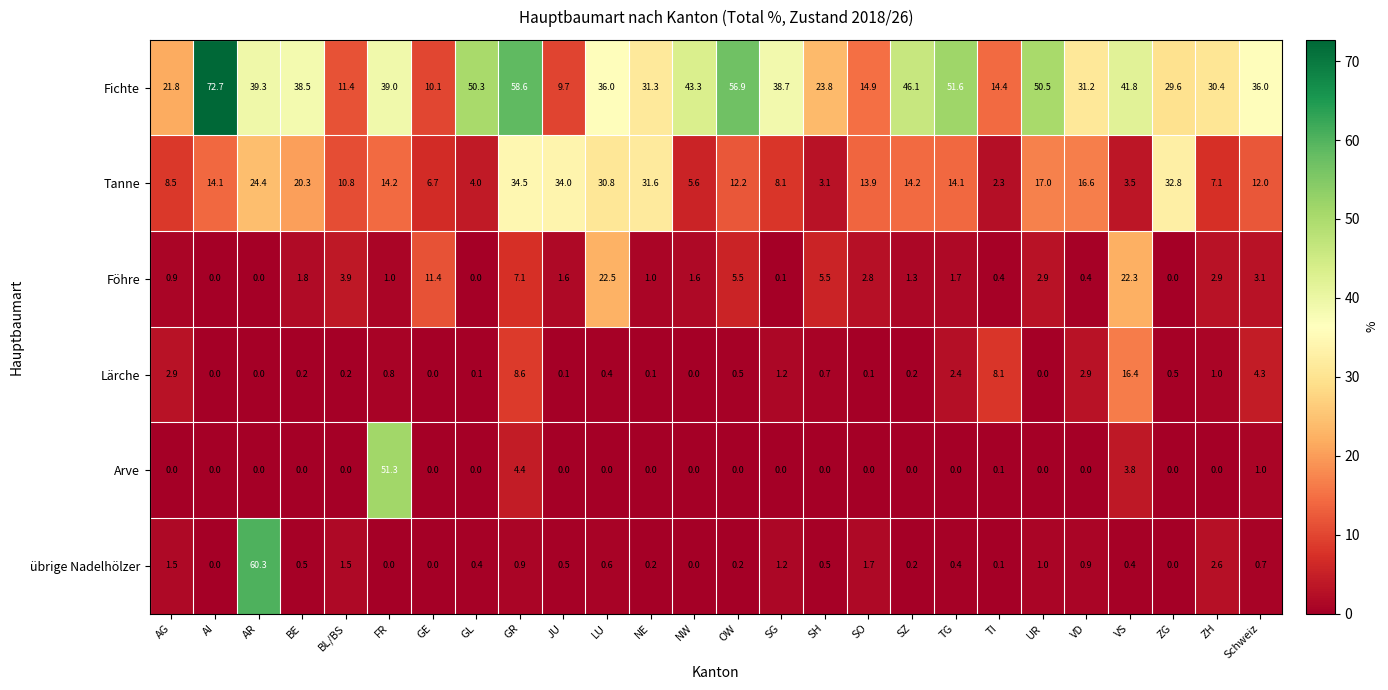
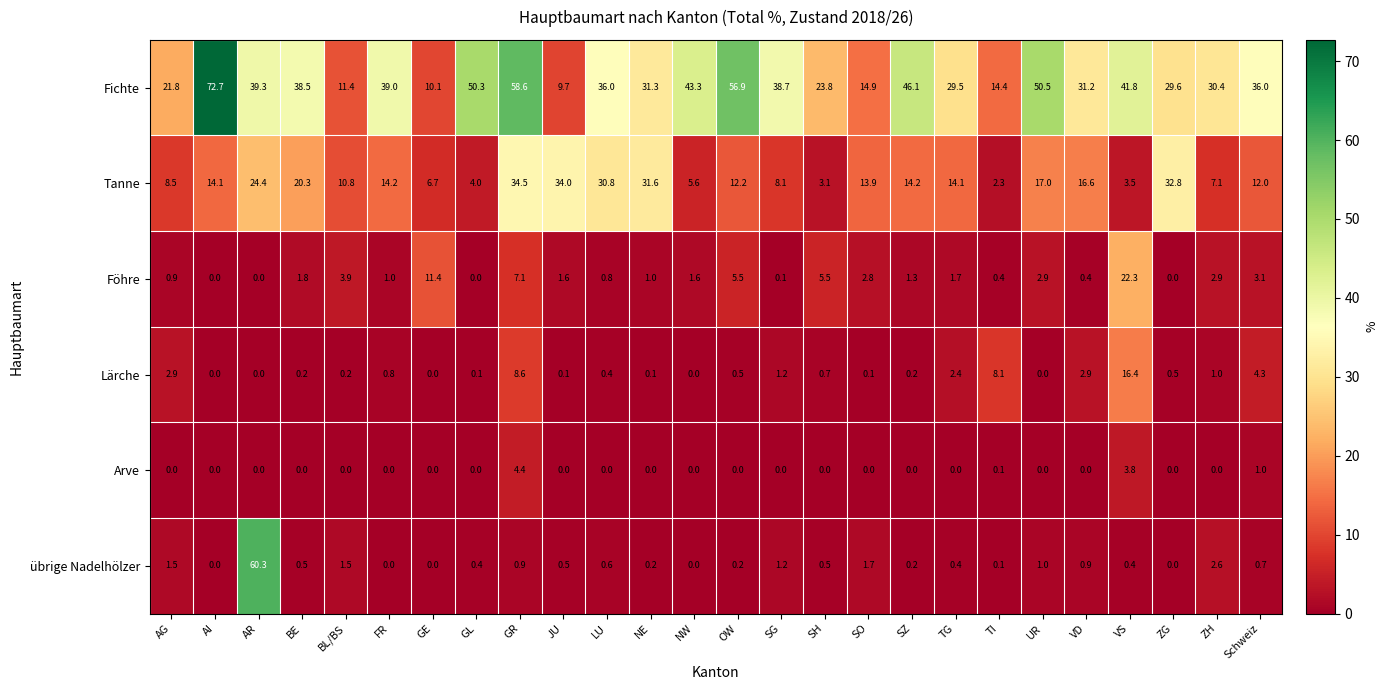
  {
    "Fichte": {
      "AG": 21.8,
      "AI": 72.7,
      "AR": 39.3,
      "BE": 38.5,
      "BL/BS": 11.4,
      "FR": 39.0,
      "GE": 10.1,
      "GL": 50.3,
      "GR": 58.6,
      "JU": 9.7,
      "LU": 36.0,
      "NE": 31.3,
      "NW": 43.3,
      "OW": 56.9,
      "SG": 38.7,
      "SH": 23.8,
      "SO": 14.9,
      "SZ": 46.1,
-     "TG": 51.6,
+     "TG": 29.5,
      "TI": 14.4,
      "UR": 50.5,
      "VD": 31.2,
      "VS": 41.8,
      "ZG": 29.6,
      "ZH": 30.4,
      "Schweiz": 36.0
    },
    "Tanne": {
      "AG": 8.5,
      "AI": 14.1,
      "AR": 24.4,
      "BE": 20.3,
      "BL/BS": 10.8,
      "FR": 14.2,
      "GE": 6.7,
      "GL": 4.0,
      "GR": 34.5,
      "JU": 34.0,
      "LU": 30.8,
      "NE": 31.6,
      "NW": 5.6,
      "OW": 12.2,
      "SG": 8.1,
      "SH": 3.1,
      "SO": 13.9,
      "SZ": 14.2,
      "TG": 14.1,
      "TI": 2.3,
      "UR": 17.0,
      "VD": 16.6,
      "VS": 3.5,
      "ZG": 32.8,
      "ZH": 7.1,
      "Schweiz": 12.0
    },
    "Föhre": {
      "AG": 0.9,
      "AI": 0.0,
      "AR": 0.0,
      "BE": 1.8,
      "BL/BS": 3.9,
      "FR": 1.0,
      "GE": 11.4,
      "GL": 0.0,
      "GR": 7.1,
      "JU": 1.6,
-     "LU": 22.5,
+     "LU": 0.8,
      "NE": 1.0,
      "NW": 1.6,
      "OW": 5.5,
      "SG": 0.1,
      "SH": 5.5,
      "SO": 2.8,
      "SZ": 1.3,
      "TG": 1.7,
      "TI": 0.4,
      "UR": 2.9,
      "VD": 0.4,
      "VS": 22.3,
      "ZG": 0.0,
      "ZH": 2.9,
      "Schweiz": 3.1
    },
    "Lärche": {
      "AG": 2.9,
      "AI": 0.0,
      "AR": 0.0,
      "BE": 0.2,
      "BL/BS": 0.2,
      "FR": 0.8,
      "GE": 0.0,
      "GL": 0.1,
      "GR": 8.6,
      "JU": 0.1,
      "LU": 0.4,
      "NE": 0.1,
      "NW": 0.0,
      "OW": 0.5,
      "SG": 1.2,
      "SH": 0.7,
      "SO": 0.1,
      "SZ": 0.2,
      "TG": 2.4,
      "TI": 8.1,
      "UR": 0.0,
      "VD": 2.9,
      "VS": 16.4,
      "ZG": 0.5,
      "ZH": 1.0,
      "Schweiz": 4.3
    },
    "Arve": {
      "AG": 0.0,
      "AI": 0.0,
      "AR": 0.0,
      "BE": 0.0,
      "BL/BS": 0.0,
-     "FR": 51.3,
+     "FR": 0.0,
      "GE": 0.0,
      "GL": 0.0,
      "GR": 4.4,
      "JU": 0.0,
      "LU": 0.0,
      "NE": 0.0,
      "NW": 0.0,
      "OW": 0.0,
      "SG": 0.0,
      "SH": 0.0,
      "SO": 0.0,
      "SZ": 0.0,
      "TG": 0.0,
      "TI": 0.1,
      "UR": 0.0,
      "VD": 0.0,
      "VS": 3.8,
      "ZG": 0.0,
      "ZH": 0.0,
      "Schweiz": 1.0
    },
    "übrige Nadelhölzer": {
      "AG": 1.5,
      "AI": 0.0,
      "AR": 60.3,
      "BE": 0.5,
      "BL/BS": 1.5,
      "FR": 0.0,
      "GE": 0.0,
      "GL": 0.4,
      "GR": 0.9,
      "JU": 0.5,
      "LU": 0.6,
      "NE": 0.2,
      "NW": 0.0,
      "OW": 0.2,
      "SG": 1.2,
      "SH": 0.5,
      "SO": 1.7,
      "SZ": 0.2,
      "TG": 0.4,
      "TI": 0.1,
      "UR": 1.0,
      "VD": 0.9,
      "VS": 0.4,
      "ZG": 0.0,
      "ZH": 2.6,
      "Schweiz": 0.7
    }
  }
